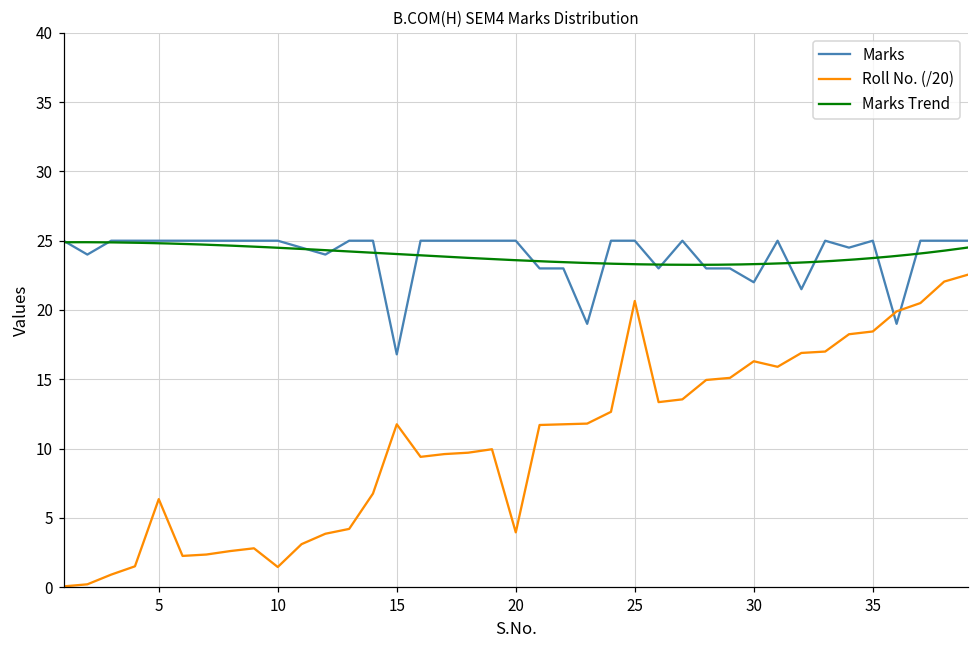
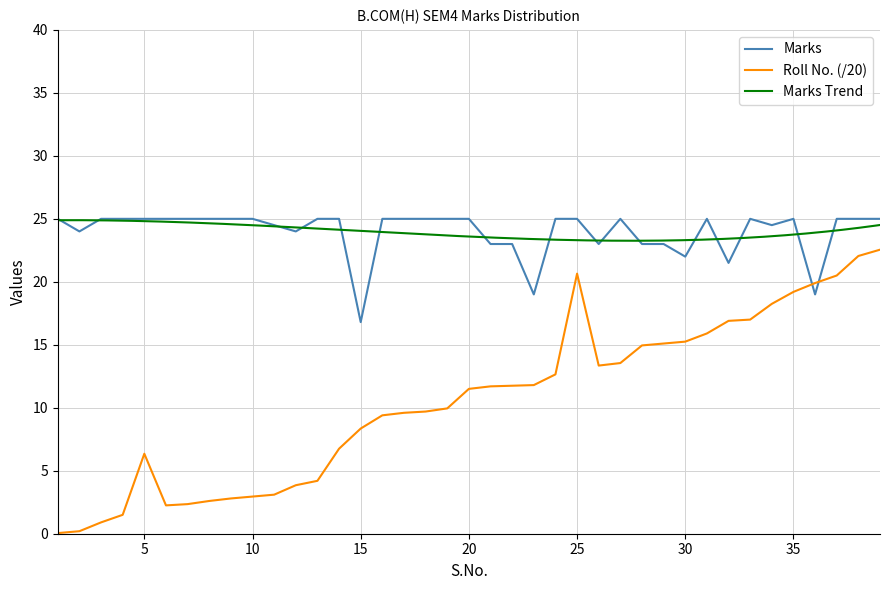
  {
    "Marks": {
      "10": 25.0,
      "15": 16.8,
      "20": 25.0,
      "25": 25.0,
      "30": 22.0,
      "35": 25.0
    },
    "Roll No. (/20)": {
      "5": 6.4,
-     "10": 1.5,
-     "15": 11.8,
-     "20": 4.0,
+     "10": 3.0,
+     "15": 8.4,
+     "20": 11.5,
      "25": 20.7,
-     "30": 16.3,
-     "35": 18.5
+     "30": 15.3,
+     "35": 19.2
    }
  }
